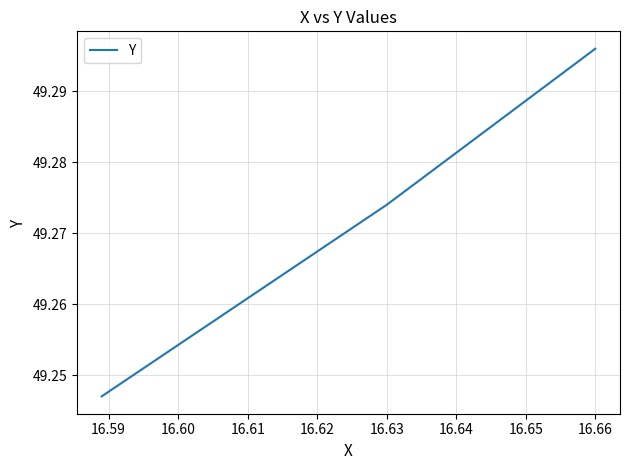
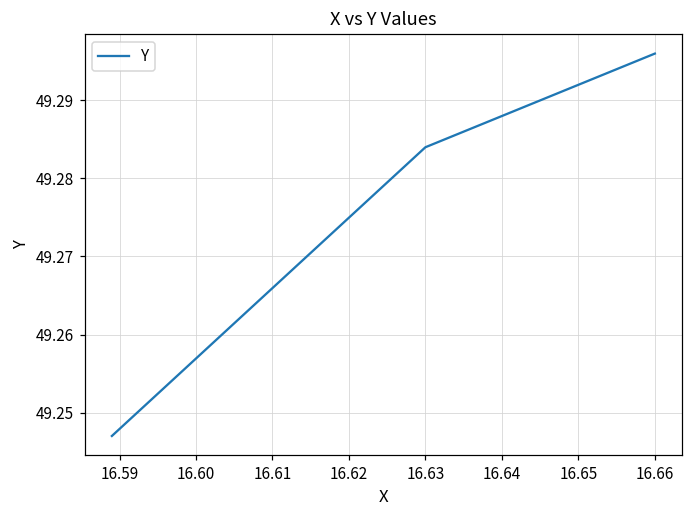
  {
-   "16.63": 49.274,
+   "16.63": 49.284,
    "16.66": 49.296
  }
